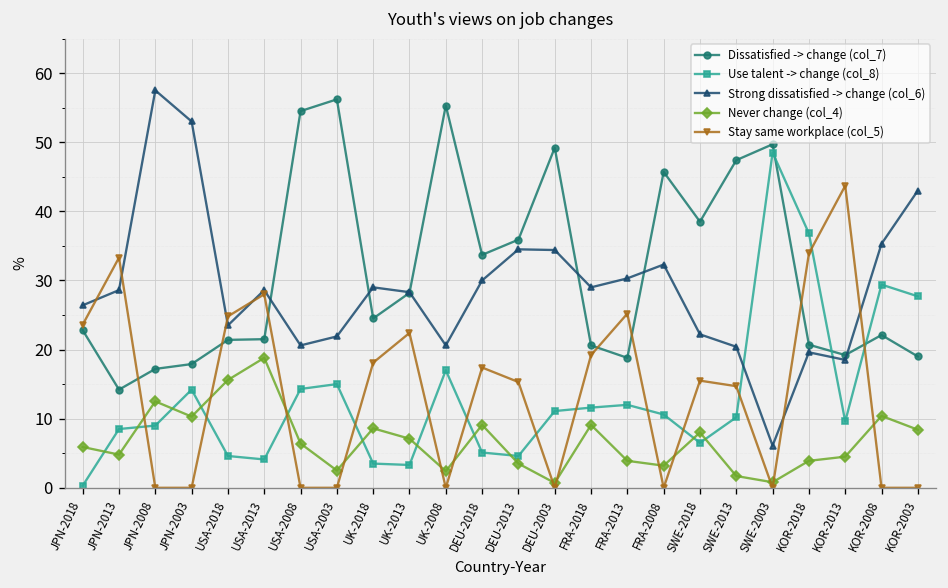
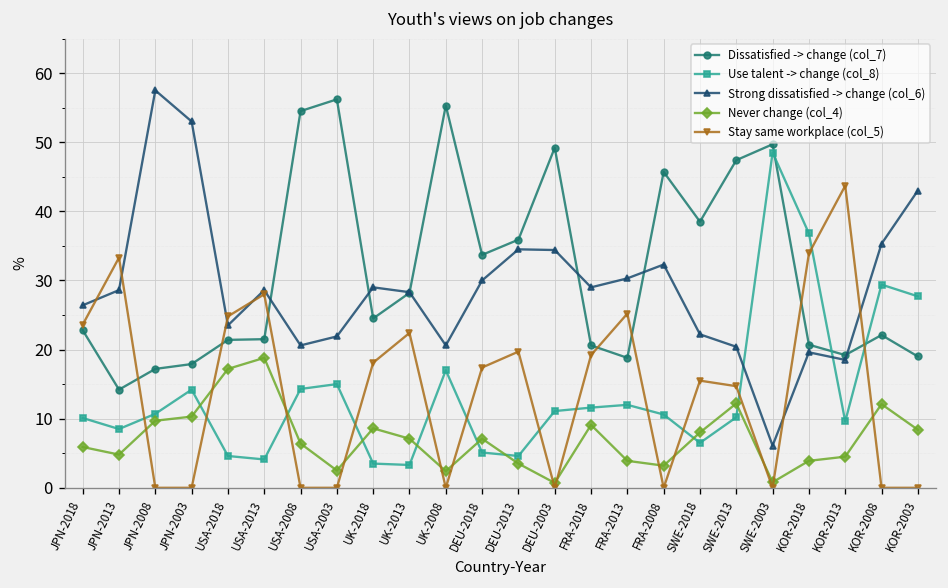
  {
    "Use talent -> change (col_8)": {
-     "JPN-2018": 0,
+     "JPN-2018": 10,
      "JPN-2013": 9,
-     "JPN-2008": 9,
+     "JPN-2008": 11,
      "JPN-2003": 14,
      "USA-2018": 5,
      "USA-2013": 4,
      "USA-2008": 14,
      "USA-2003": 15,
      "UK-2018": 4,
      "UK-2013": 3,
      "UK-2008": 17,
      "DEU-2018": 5,
      "DEU-2013": 5,
      "DEU-2003": 11,
      "FRA-2018": 12,
      "FRA-2013": 12,
      "FRA-2008": 11,
      "SWE-2018": 7,
      "SWE-2013": 10,
      "SWE-2003": 49,
      "KOR-2018": 37,
      "KOR-2013": 10,
      "KOR-2008": 29,
      "KOR-2003": 28
    },
    "Never change (col_4)": {
      "JPN-2018": 6,
      "JPN-2013": 5,
-     "JPN-2008": 13,
+     "JPN-2008": 10,
      "JPN-2003": 10,
-     "USA-2018": 16,
+     "USA-2018": 17,
      "USA-2013": 19,
      "USA-2008": 6,
      "USA-2003": 3,
      "UK-2018": 9,
      "UK-2013": 7,
      "UK-2008": 2,
-     "DEU-2018": 9,
+     "DEU-2018": 7,
      "DEU-2013": 4,
      "DEU-2003": 1,
      "FRA-2018": 9,
      "FRA-2013": 4,
      "FRA-2008": 3,
      "SWE-2018": 8,
-     "SWE-2013": 2,
+     "SWE-2013": 12,
      "SWE-2003": 1,
      "KOR-2018": 4,
      "KOR-2013": 5,
-     "KOR-2008": 10,
+     "KOR-2008": 12,
      "KOR-2003": 8
    },
    "Stay same workplace (col_5)": {
      "JPN-2018": 24,
      "JPN-2013": 33,
      "JPN-2008": 0,
      "JPN-2003": 0,
      "USA-2018": 25,
      "USA-2013": 28,
      "USA-2008": 0,
      "USA-2003": 0,
      "UK-2018": 18,
      "UK-2013": 22,
      "UK-2008": 0,
      "DEU-2018": 17,
-     "DEU-2013": 15,
+     "DEU-2013": 20,
      "DEU-2003": 0,
      "FRA-2018": 19,
      "FRA-2013": 25,
      "FRA-2008": 0,
      "SWE-2018": 16,
      "SWE-2013": 15,
      "SWE-2003": 0,
      "KOR-2018": 34,
      "KOR-2013": 44,
      "KOR-2008": 0,
      "KOR-2003": 0
    }
  }
